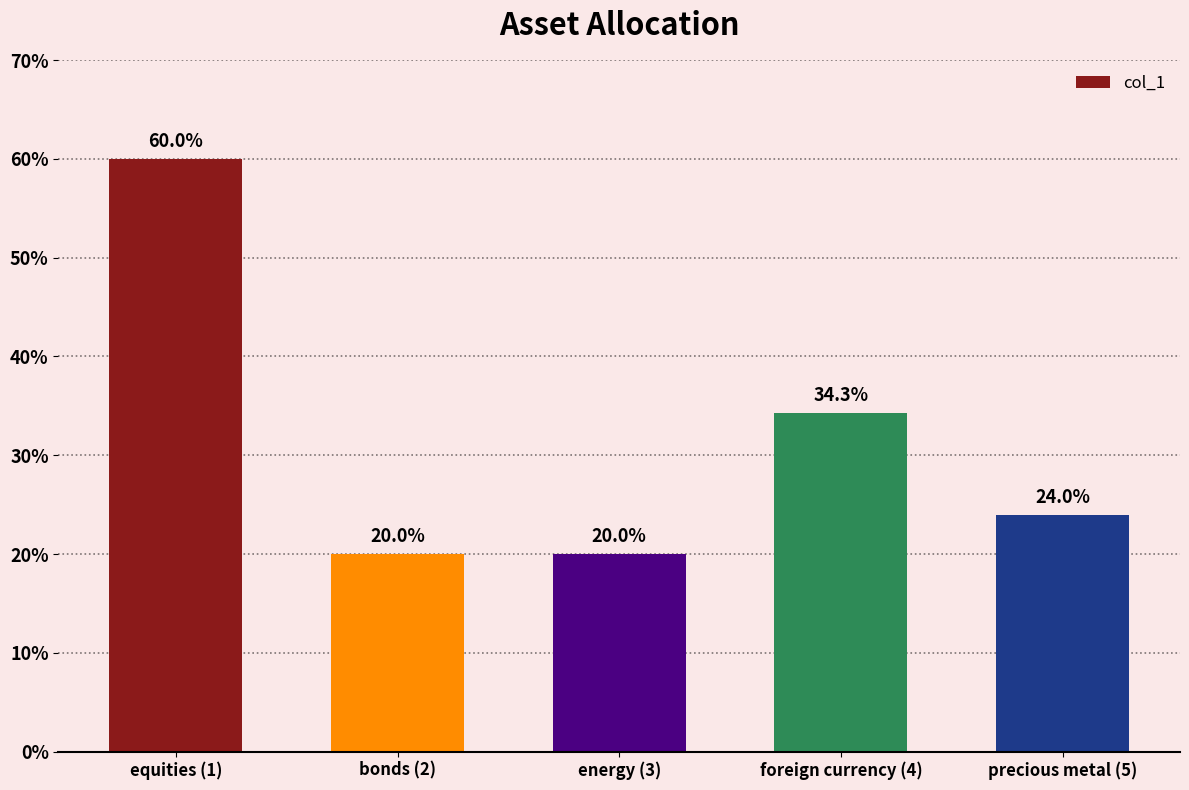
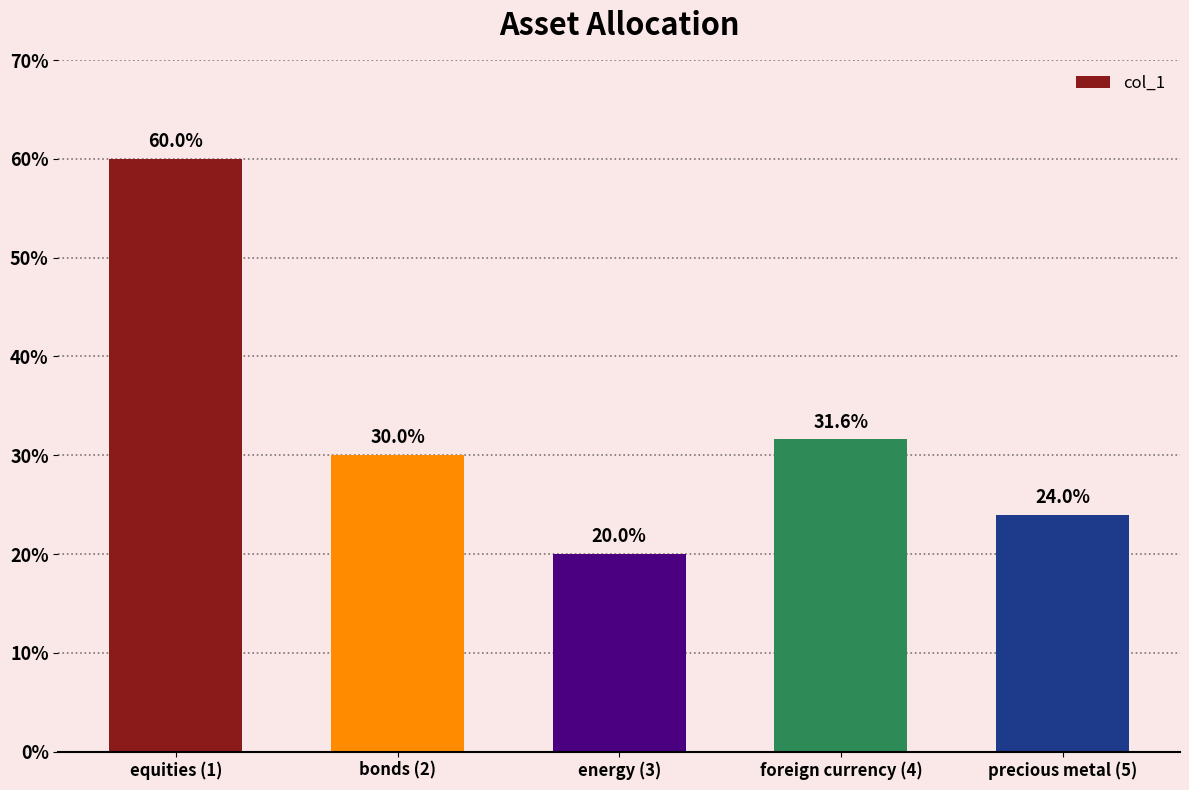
  {
    "equities (1)": "60.0%",
-   "bonds (2)": "20.0%",
+   "bonds (2)": "30.0%",
    "energy (3)": "20.0%",
-   "foreign currency (4)": "34.3%",
+   "foreign currency (4)": "31.6%",
    "precious metal (5)": "24.0%"
  }
